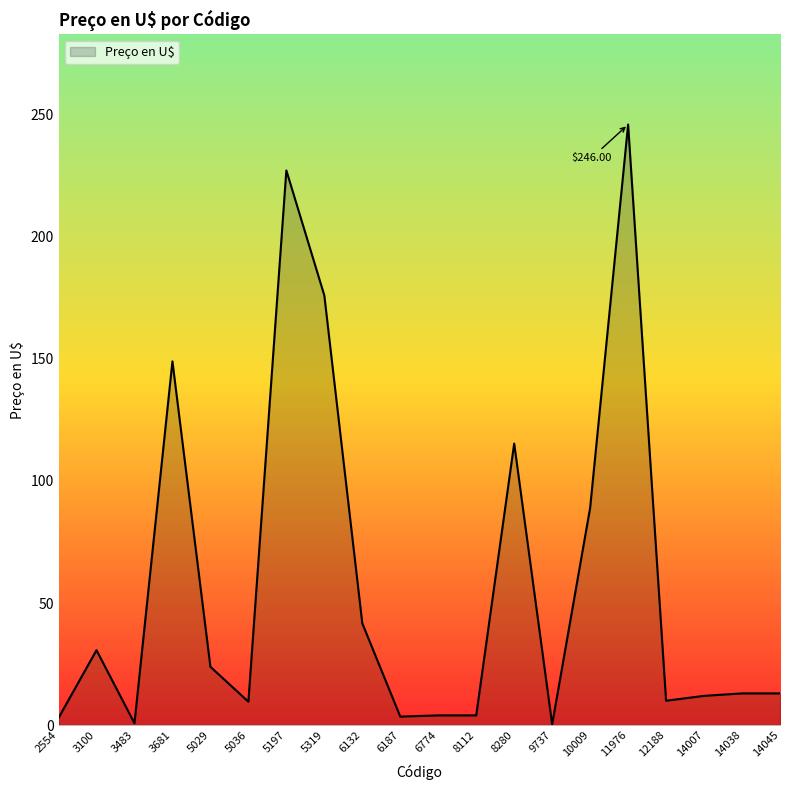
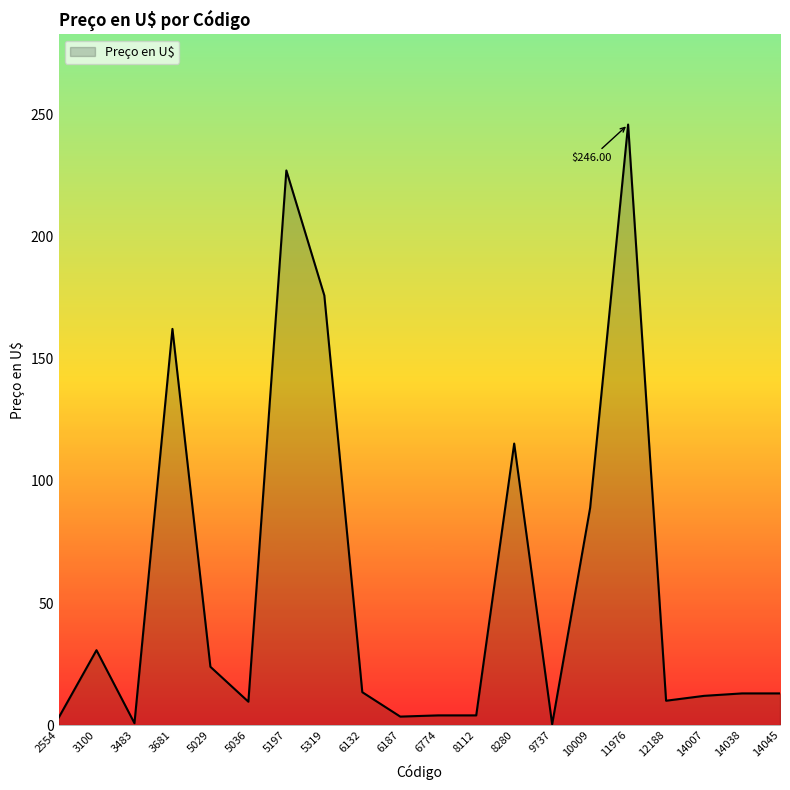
  {
    "2554": 3,
    "3100": 31,
    "3483": 1,
-   "3681": 149,
+   "3681": 162,
    "5029": 24,
    "5036": 10,
    "5197": 227,
    "5319": 176,
-   "6132": 42,
+   "6132": 14,
    "6187": 4,
    "6774": 4,
    "8112": 4,
    "8280": 115,
    "9737": 0,
    "10009": 89,
    "12188": 10,
    "14007": 12,
    "14038": 13,
    "14045": 13
  }
